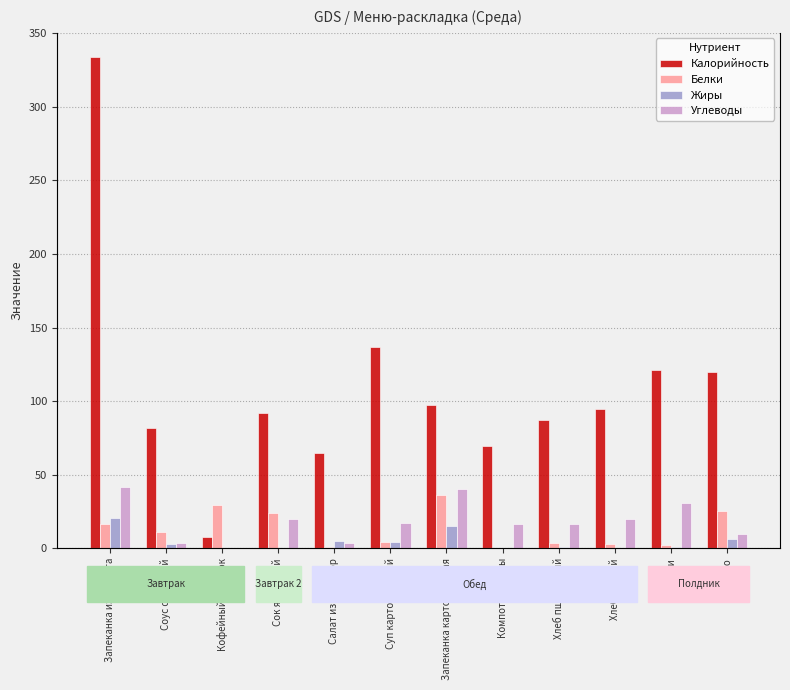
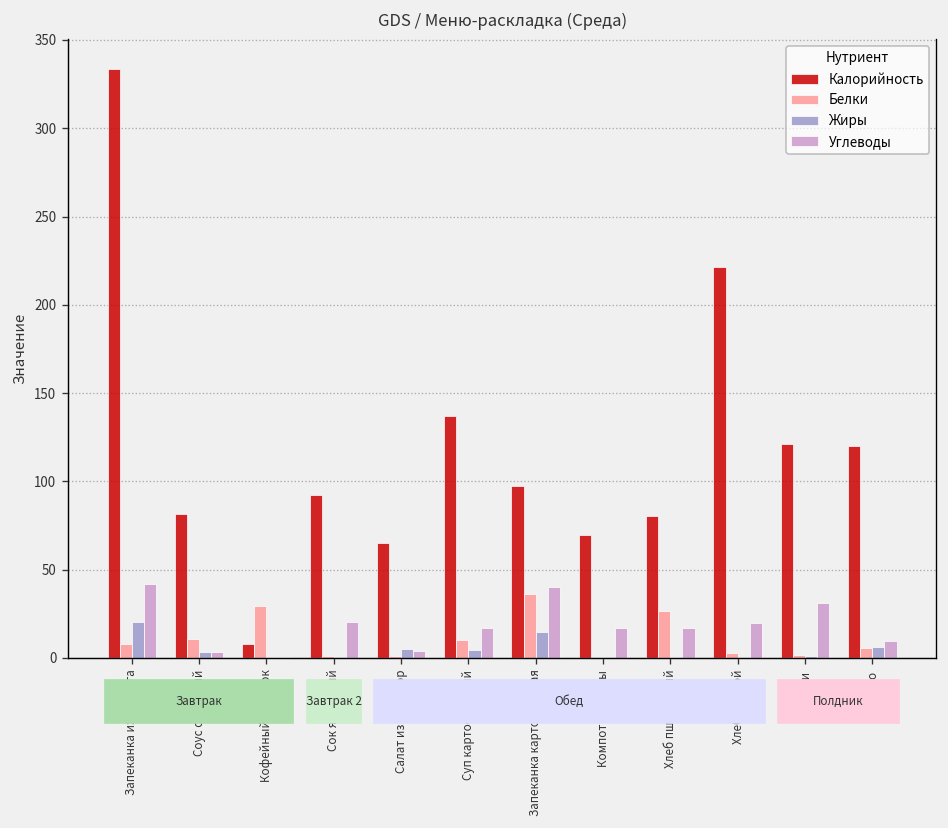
  {
    "Калорийность": {
      "Запеканка из творога": 334,
      "Соус сметаный": 82,
      "Кофейный напиток": 8,
      "Сок яблочный": 92,
      "Салат из помидор": 65,
      "Суп картофельный": 137,
      "Запеканка картофельная": 98,
      "Компот из ягоды": 70,
-     "Хлеб пшеничный": 87,
-     "Хлеб ржаной": 94,
+     "Хлеб пшеничный": 80,
+     "Хлеб ржаной": 221,
      "Вафли": 121,
      "Молоко": 120
    },
    "Белки": {
-     "Запеканка из творога": 16,
+     "Запеканка из творога": 8,
      "Соус сметаный": 11,
      "Кофейный напиток": 30,
-     "Сок яблочный": 24,
-     "Суп картофельный": 4,
+     "Сок яблочный": 1,
+     "Суп картофельный": 10,
      "Запеканка картофельная": 36,
      "Компот из ягоды": 0,
-     "Хлеб пшеничный": 3,
+     "Хлеб пшеничный": 27,
      "Хлеб ржаной": 3,
      "Вафли": 2,
-     "Молоко": 25
+     "Молоко": 6
    }
  }
